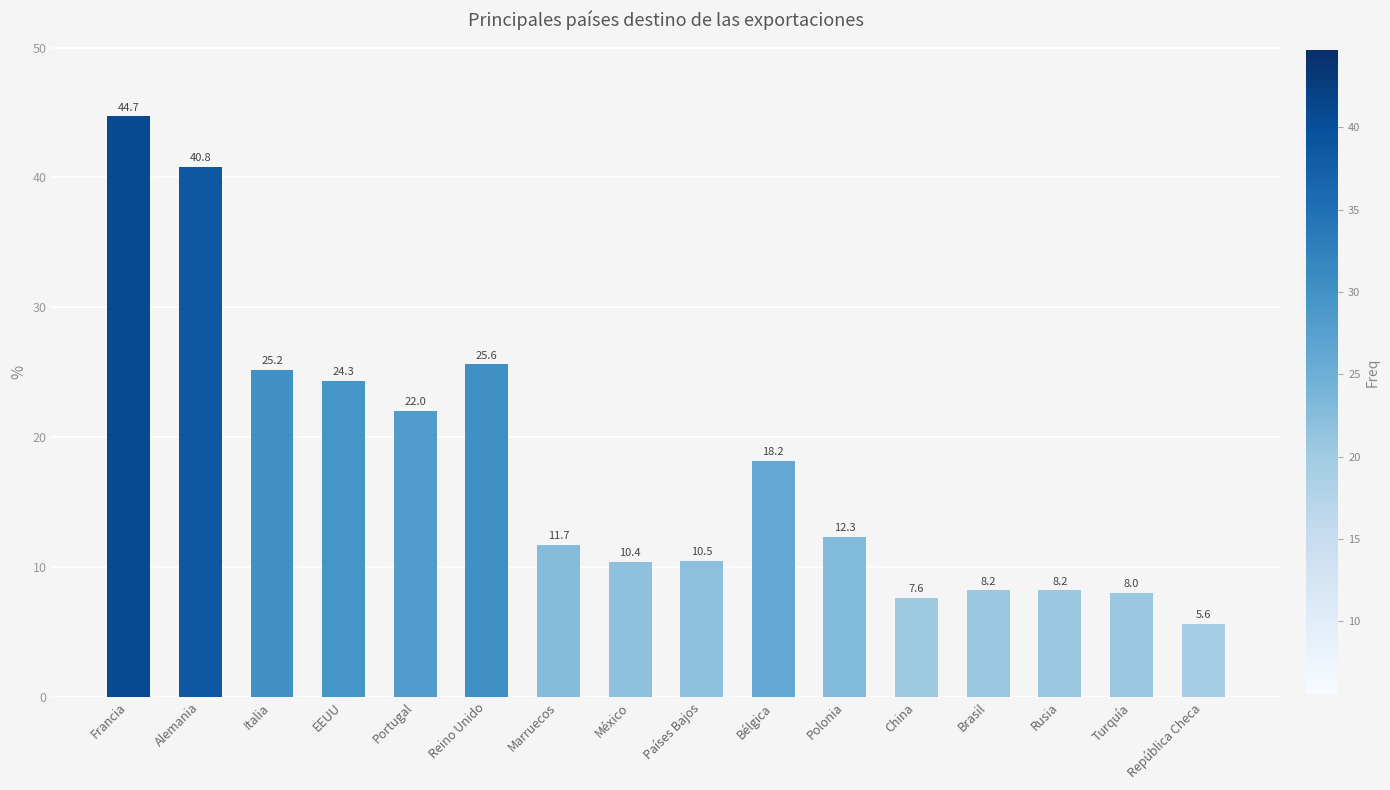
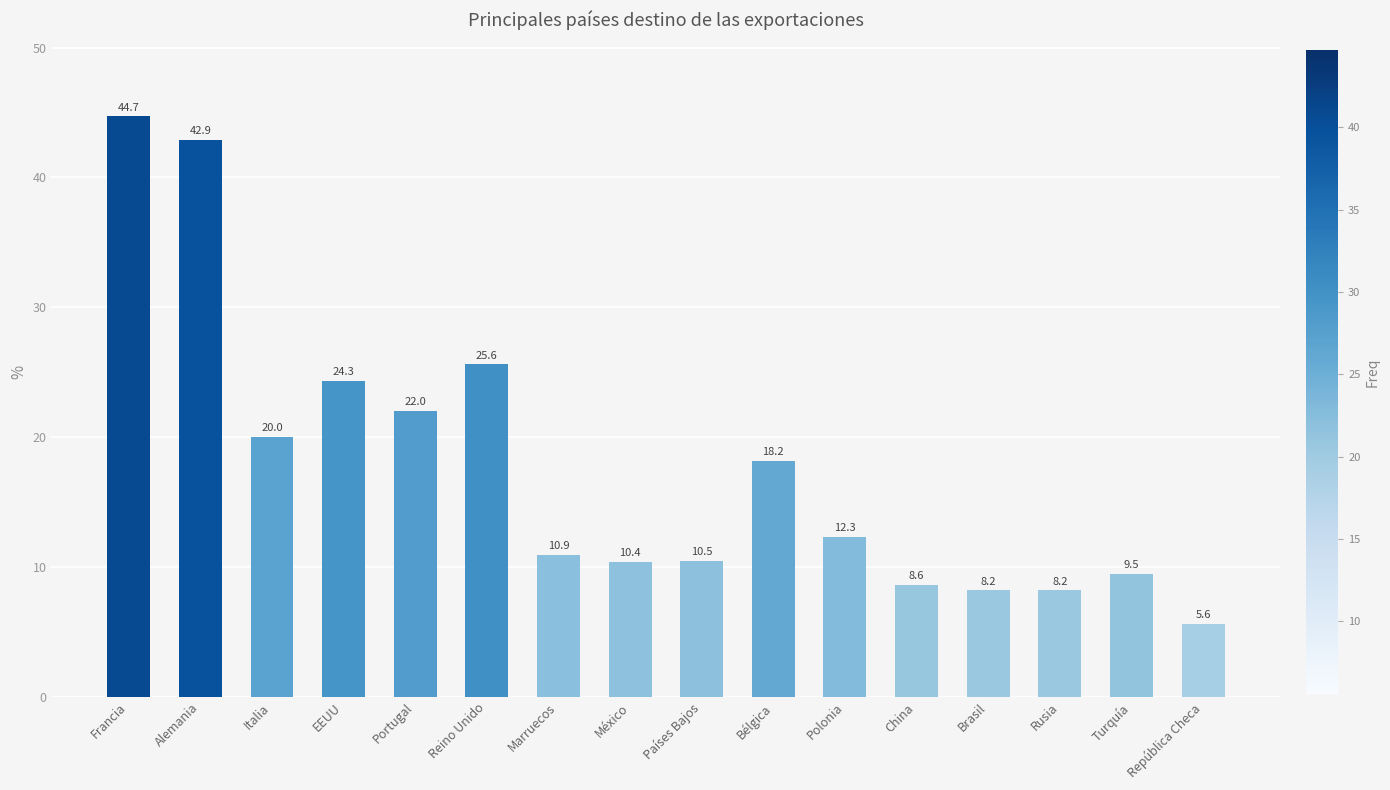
  {
    "Francia": 44.7,
-   "Alemania": 40.8,
-   "Italia": 25.2,
+   "Alemania": 42.9,
+   "Italia": 20.0,
    "EEUU": 24.3,
    "Portugal": 22.0,
    "Reino Unido": 25.6,
-   "Marruecos": 11.7,
+   "Marruecos": 10.9,
    "México": 10.4,
    "Países Bajos": 10.5,
    "Bélgica": 18.2,
    "Polonia": 12.3,
-   "China": 7.6,
+   "China": 8.6,
    "Brasil": 8.2,
    "Rusia": 8.2,
-   "Turquía": 8.0,
+   "Turquía": 9.5,
    "República Checa": 5.6
  }
